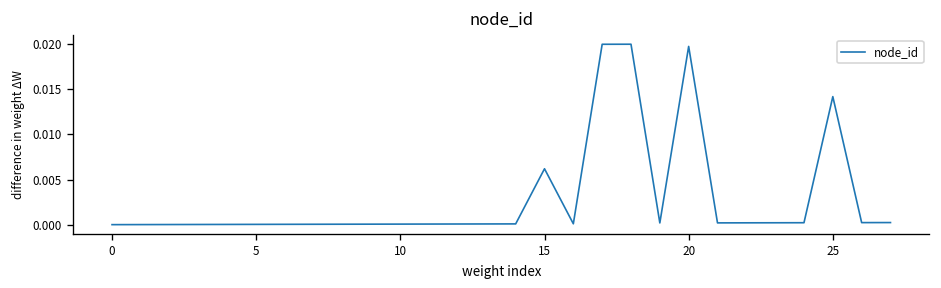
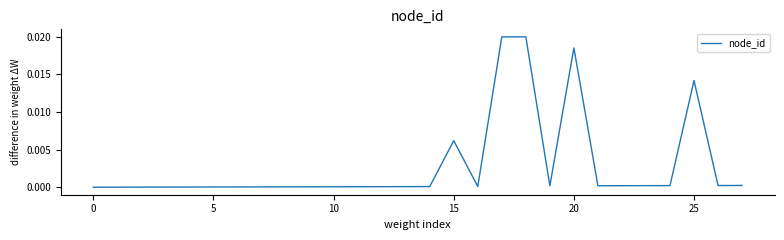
  {
    "0": 0.000,
    "5": 0.000,
    "10": 0.000,
    "15": 0.006,
-   "20": 0.020,
+   "20": 0.019,
    "25": 0.014
  }
